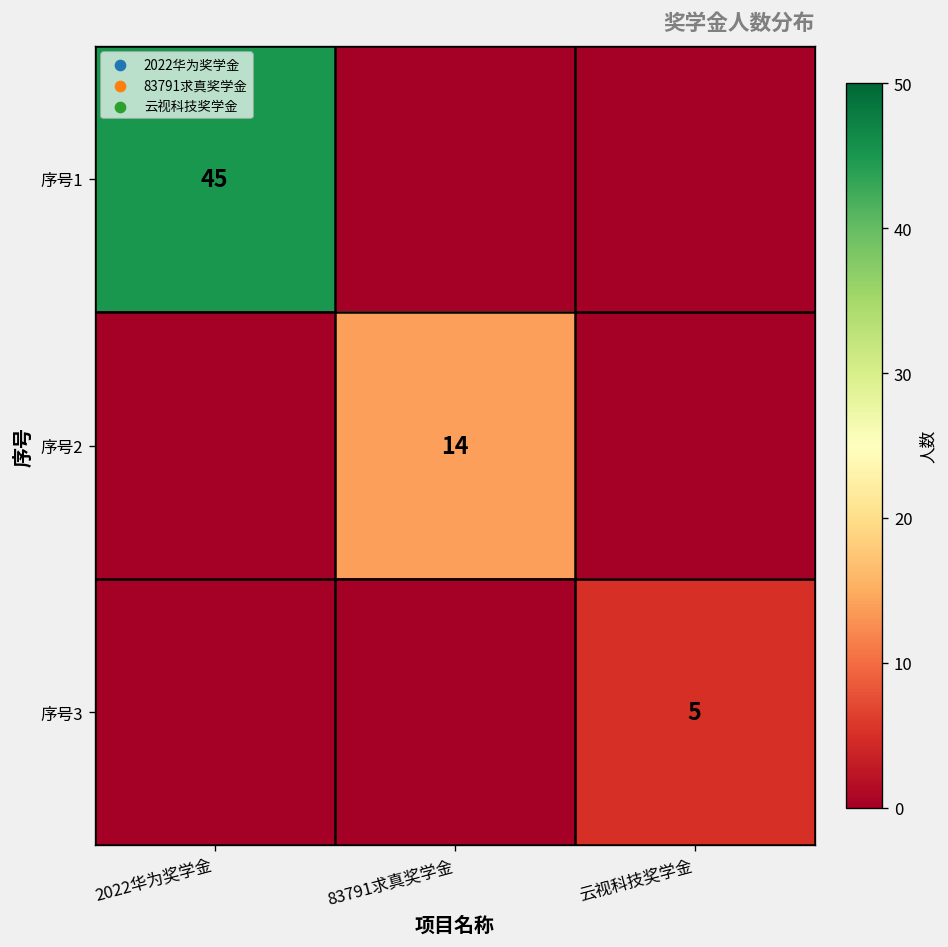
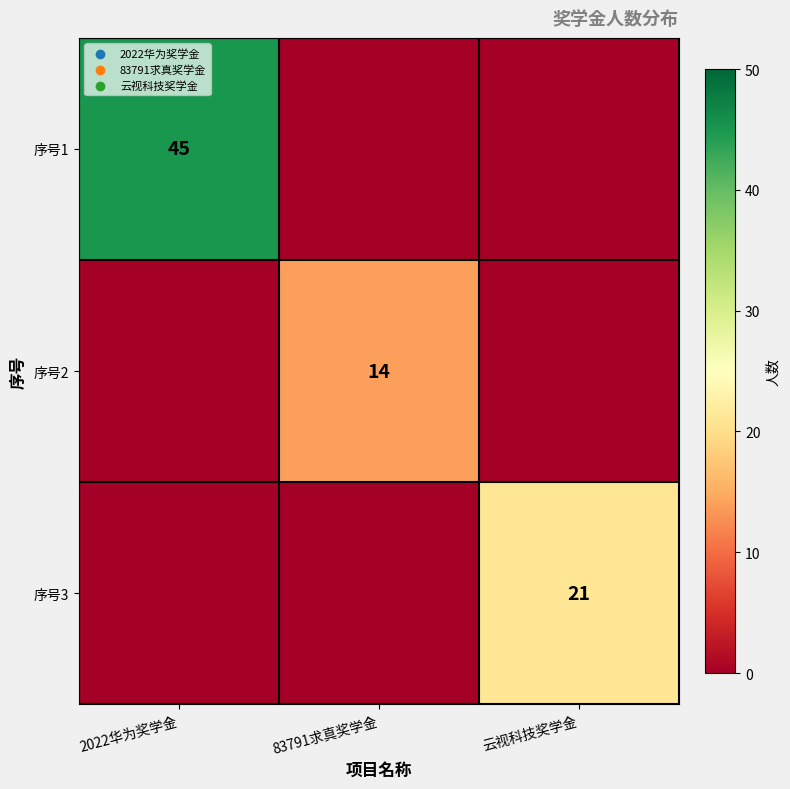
  {
    "序号1": {
      "2022华为奖学金": 45
    },
    "序号2": {
      "83791求真奖学金": 14
    },
    "序号3": {
-     "云视科技奖学金": 5
+     "云视科技奖学金": 21
    }
  }
